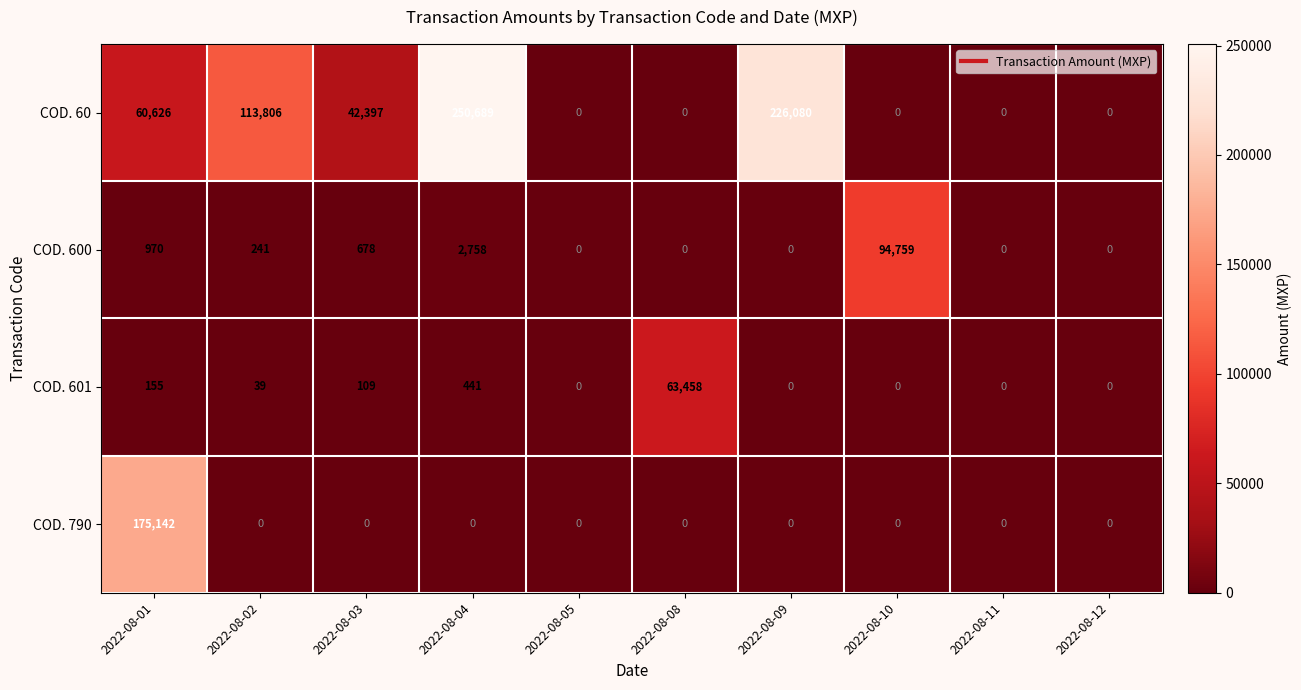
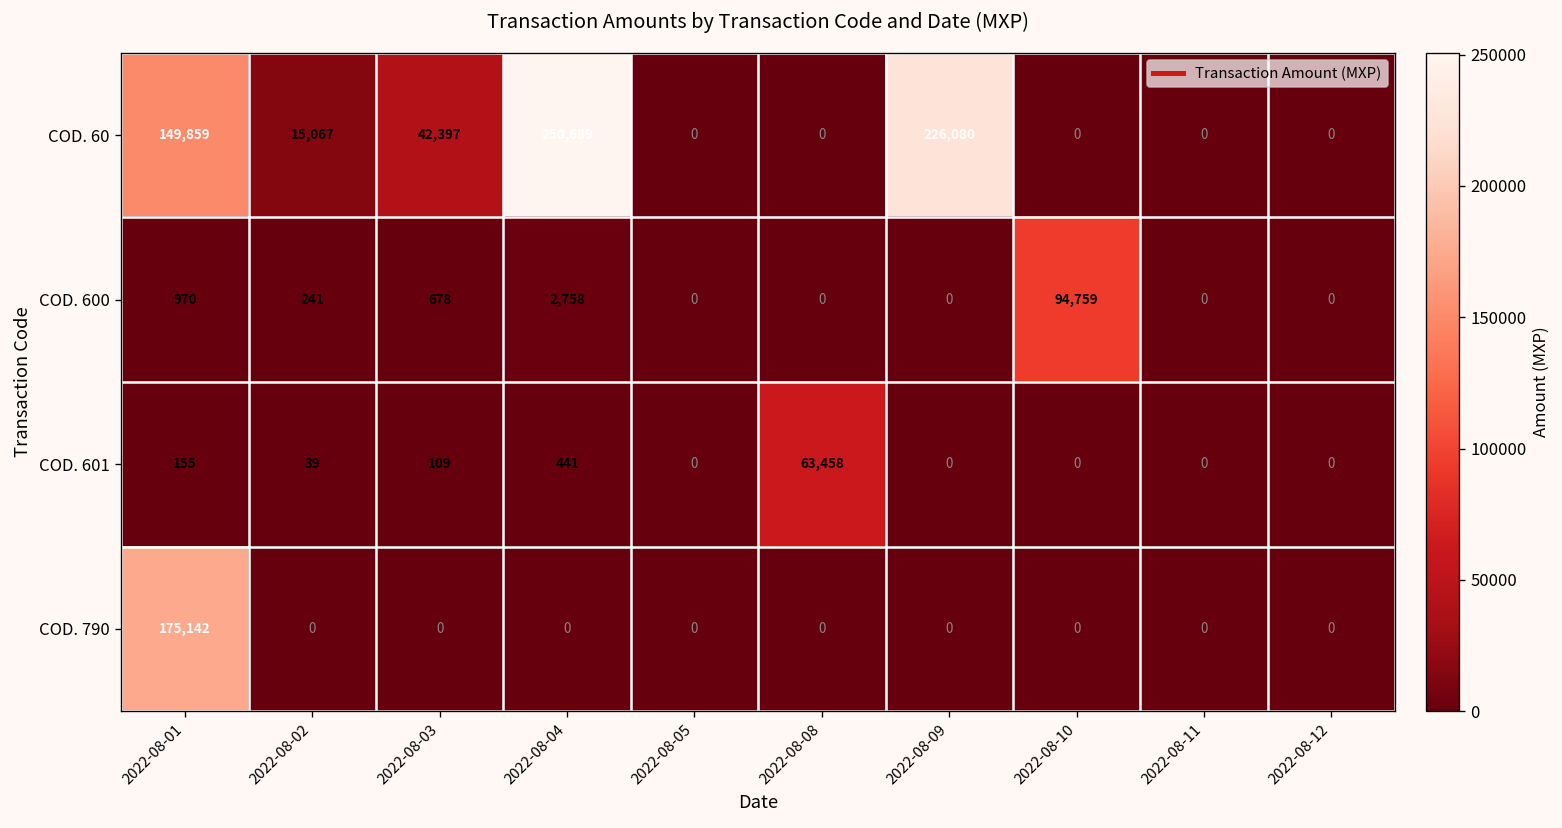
  {
    "COD. 60": {
-     "2022-08-01": "60,626",
-     "2022-08-02": "113,806",
+     "2022-08-01": "149,859",
+     "2022-08-02": "15,067",
      "2022-08-03": "42,397",
      "2022-08-05": "0",
      "2022-08-08": "0",
      "2022-08-10": "0",
      "2022-08-11": "0",
      "2022-08-12": "0"
    },
    "COD. 600": {
      "2022-08-01": "970",
      "2022-08-02": "241",
      "2022-08-03": "678",
      "2022-08-04": "2,758",
      "2022-08-05": "0",
      "2022-08-08": "0",
      "2022-08-09": "0",
      "2022-08-10": "94,759",
      "2022-08-11": "0",
      "2022-08-12": "0"
    },
    "COD. 601": {
      "2022-08-01": "155",
      "2022-08-02": "39",
      "2022-08-03": "109",
      "2022-08-04": "441",
      "2022-08-05": "0",
      "2022-08-08": "63,458",
      "2022-08-09": "0",
      "2022-08-10": "0",
      "2022-08-11": "0",
      "2022-08-12": "0"
    },
    "COD. 790": {
      "2022-08-01": "175,142",
      "2022-08-02": "0",
      "2022-08-03": "0",
      "2022-08-04": "0",
      "2022-08-05": "0",
      "2022-08-08": "0",
      "2022-08-09": "0",
      "2022-08-10": "0",
      "2022-08-11": "0",
      "2022-08-12": "0"
    }
  }
